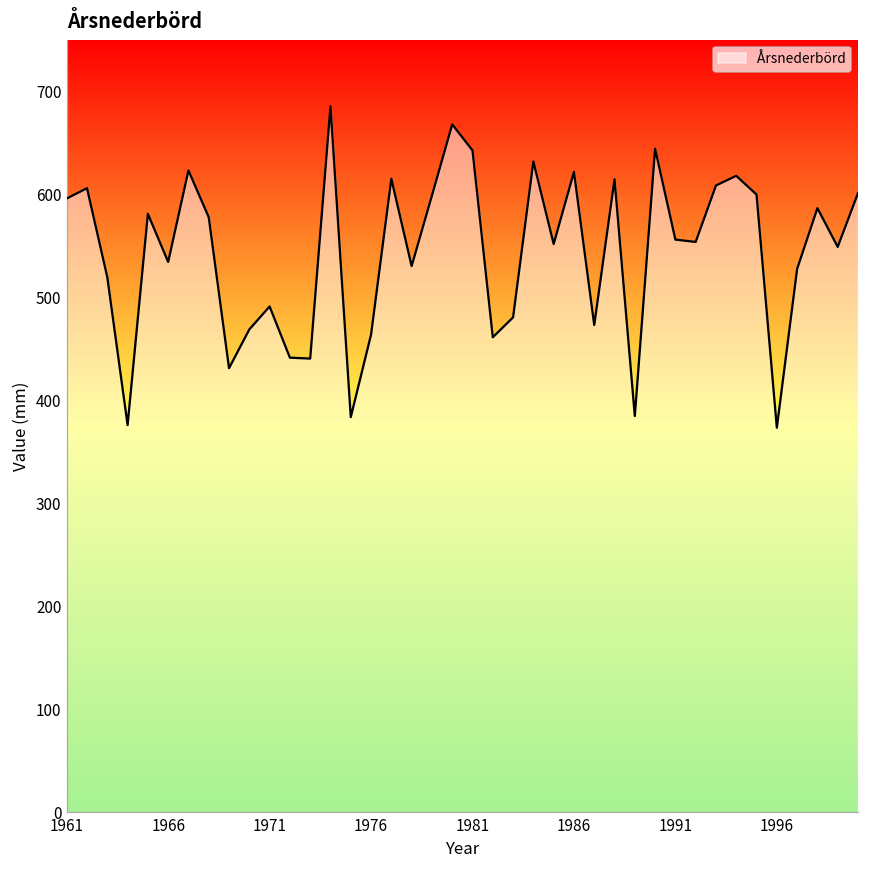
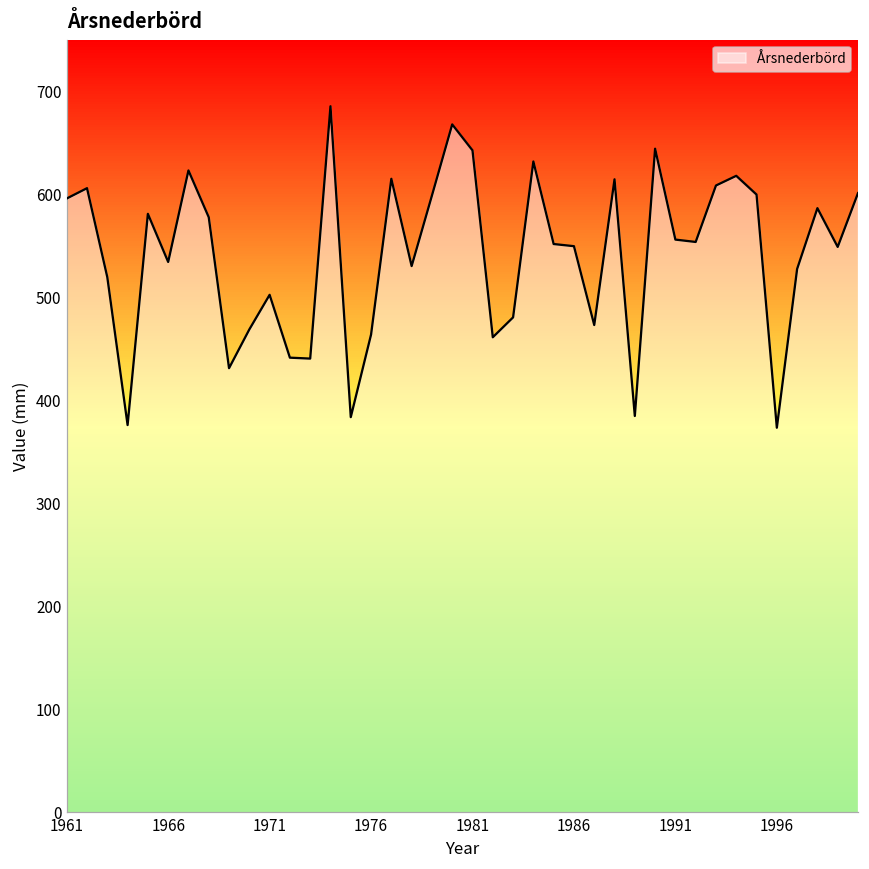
  {
    "1961": 600,
    "1966": 530,
-   "1971": 490,
+   "1971": 500,
    "1976": 460,
    "1981": 640,
-   "1986": 620,
+   "1986": 550,
    "1991": 560,
    "1996": 370
  }
